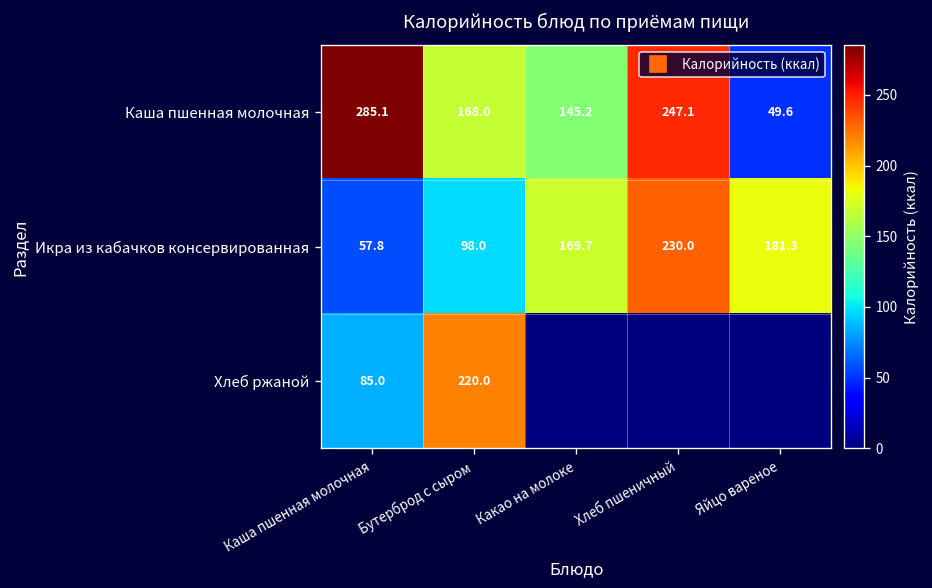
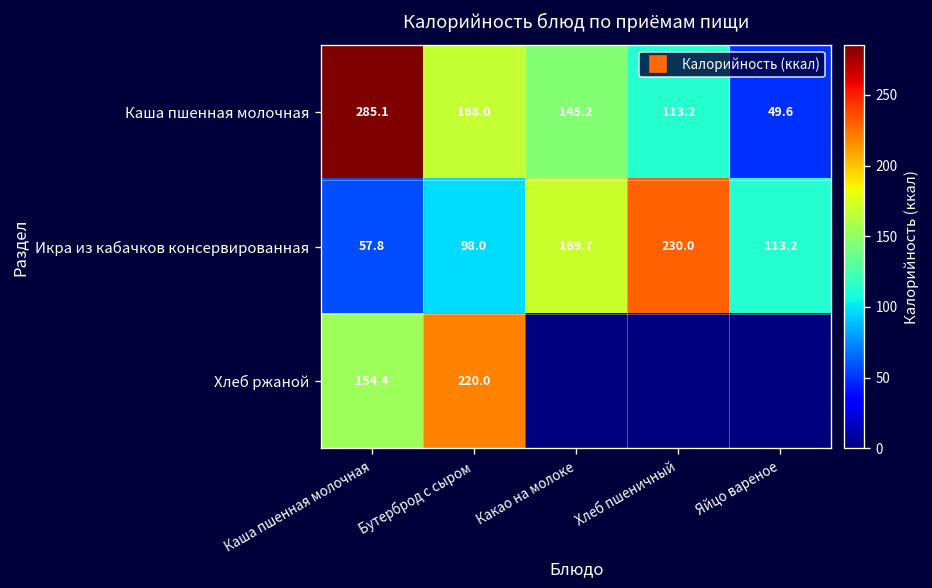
  {
    "Каша пшенная молочная": {
      "Каша пшенная молочная": 285.1,
      "Бутерброд с сыром": 168.0,
      "Какао на молоке": 145.2,
-     "Хлеб пшеничный": 247.1,
+     "Хлеб пшеничный": 113.2,
      "Яйцо вареное": 49.6
    },
    "Икра из кабачков консервированная": {
      "Каша пшенная молочная": 57.8,
      "Бутерброд с сыром": 98.0,
      "Какао на молоке": 169.7,
      "Хлеб пшеничный": 230.0,
-     "Яйцо вареное": 181.3
+     "Яйцо вареное": 113.2
    },
    "Хлеб ржаной": {
-     "Каша пшенная молочная": 85.0,
+     "Каша пшенная молочная": 154.4,
      "Бутерброд с сыром": 220.0
    }
  }
